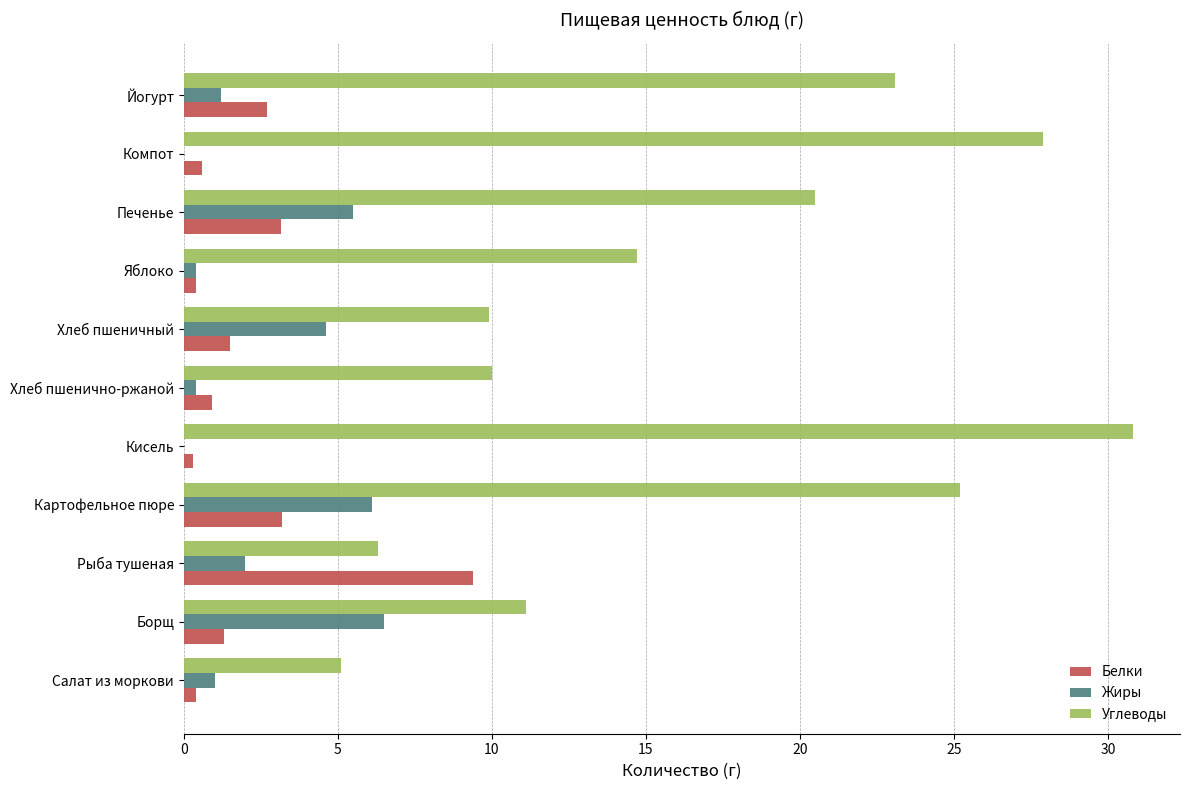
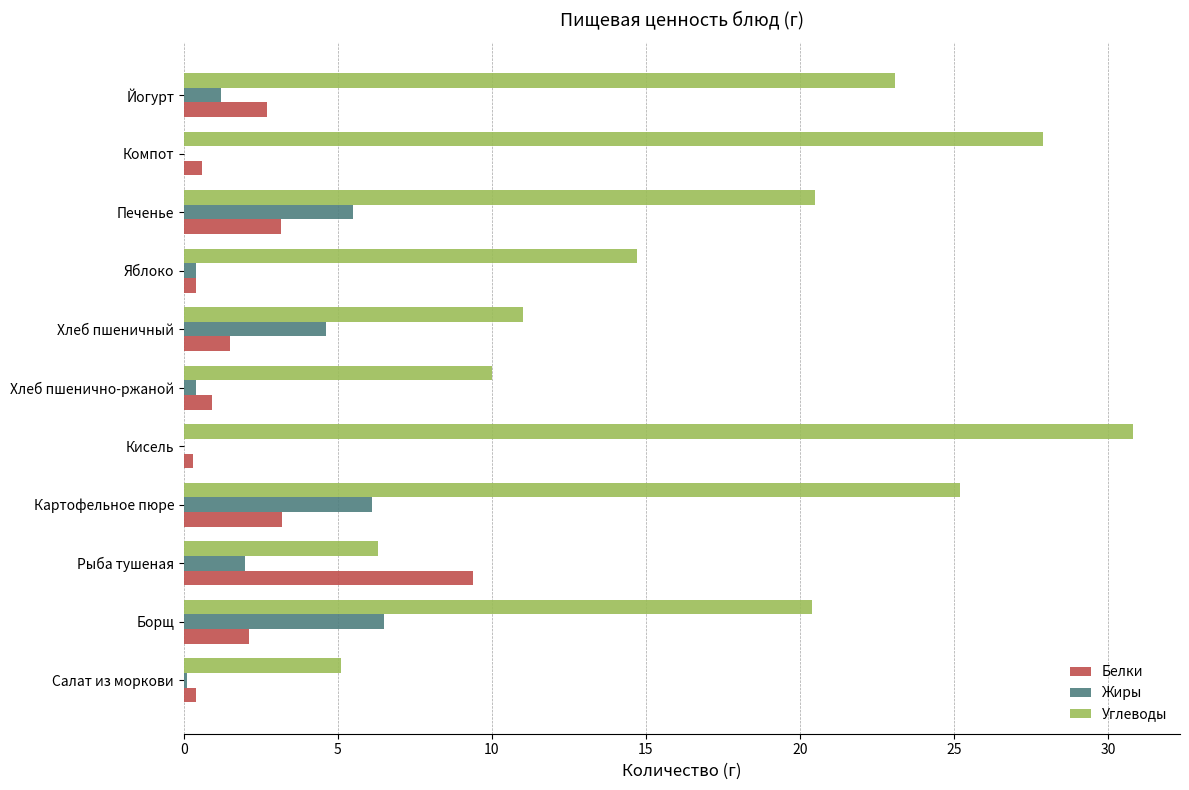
  {
    "Белки": {
      "Йогурт": 2.7,
      "Компот": 0.6,
      "Печенье": 3.2,
      "Яблоко": 0.4,
      "Хлеб пшеничный": 1.5,
      "Хлеб пшенично-ржаной": 0.9,
      "Кисель": 0.3,
      "Картофельное пюре": 3.2,
      "Рыба тушеная": 9.4,
-     "Борщ": 1.3,
+     "Борщ": 2.1,
      "Салат из моркови": 0.4
    },
    "Жиры": {
      "Йогурт": 1.2,
      "Компот": 0.0,
      "Печенье": 5.5,
      "Яблоко": 0.4,
      "Хлеб пшеничный": 4.6,
      "Хлеб пшенично-ржаной": 0.4,
      "Кисель": 0.0,
      "Картофельное пюре": 6.1,
      "Рыба тушеная": 2.0,
      "Борщ": 6.5,
-     "Салат из моркови": 1.0
+     "Салат из моркови": 0.1
    },
    "Углеводы": {
      "Йогурт": 23.1,
      "Компот": 27.9,
      "Печенье": 20.5,
      "Яблоко": 14.7,
-     "Хлеб пшеничный": 9.9,
+     "Хлеб пшеничный": 11.0,
      "Хлеб пшенично-ржаной": 10.0,
      "Кисель": 30.8,
      "Картофельное пюре": 25.2,
      "Рыба тушеная": 6.3,
-     "Борщ": 11.1,
+     "Борщ": 20.4,
      "Салат из моркови": 5.1
    }
  }
